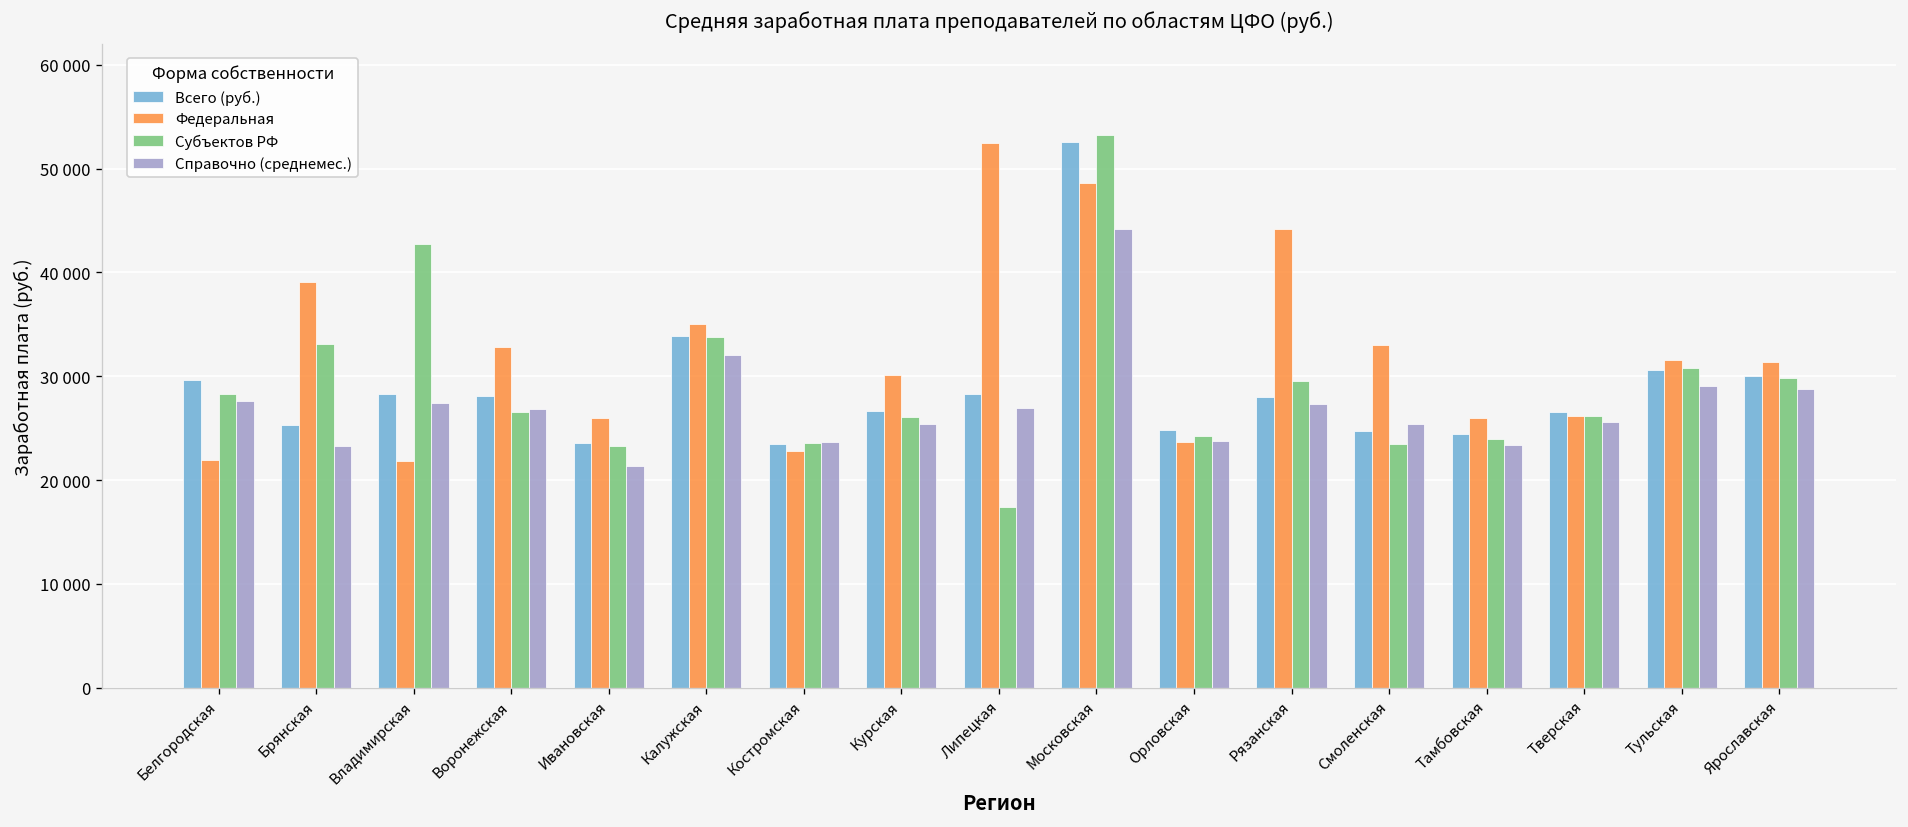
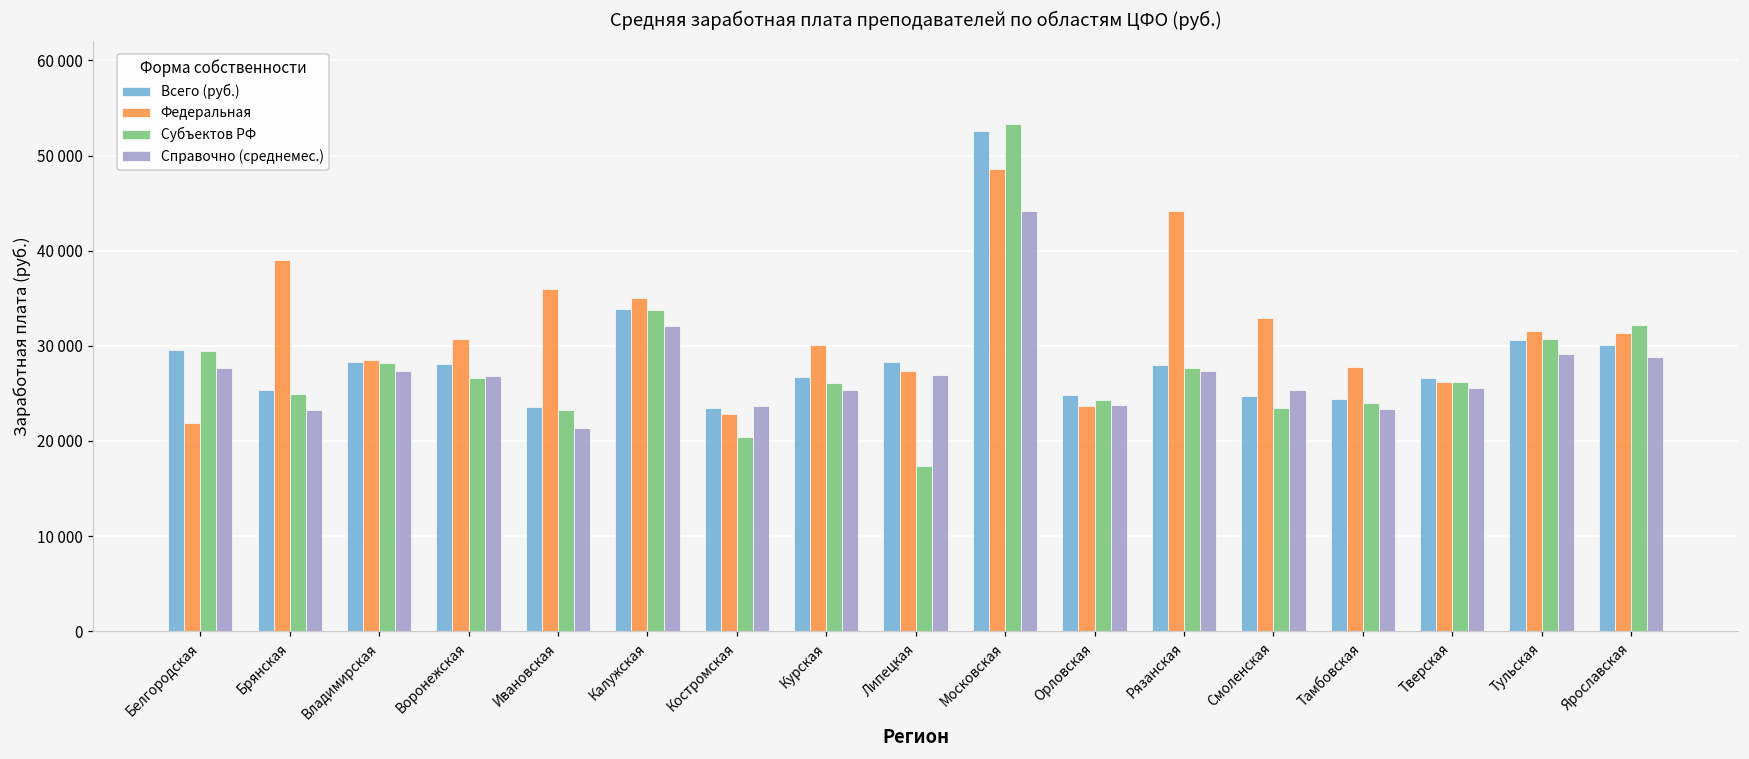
  {
    "Федеральная": {
      "Белгородская": 22000,
      "Брянская": 39000,
-     "Владимирская": 22000,
-     "Воронежская": 33000,
-     "Ивановская": 26000,
+     "Владимирская": 28000,
+     "Воронежская": 31000,
+     "Ивановская": 36000,
      "Калужская": 35000,
      "Костромская": 23000,
      "Курская": 30000,
-     "Липецкая": 52000,
+     "Липецкая": 27000,
      "Московская": 49000,
      "Орловская": 24000,
      "Рязанская": 44000,
      "Смоленская": 33000,
-     "Тамбовская": 26000,
+     "Тамбовская": 28000,
      "Тверская": 26000,
      "Тульская": 32000,
      "Ярославская": 31000
    },
    "Субъектов РФ": {
-     "Белгородская": 28000,
-     "Брянская": 33000,
-     "Владимирская": 43000,
+     "Белгородская": 30000,
+     "Брянская": 25000,
+     "Владимирская": 28000,
      "Воронежская": 27000,
      "Ивановская": 23000,
      "Калужская": 34000,
-     "Костромская": 24000,
+     "Костромская": 20000,
      "Курская": 26000,
      "Липецкая": 17000,
      "Московская": 53000,
      "Орловская": 24000,
-     "Рязанская": 30000,
+     "Рязанская": 28000,
      "Смоленская": 24000,
      "Тамбовская": 24000,
      "Тверская": 26000,
      "Тульская": 31000,
-     "Ярославская": 30000
+     "Ярославская": 32000
    }
  }
